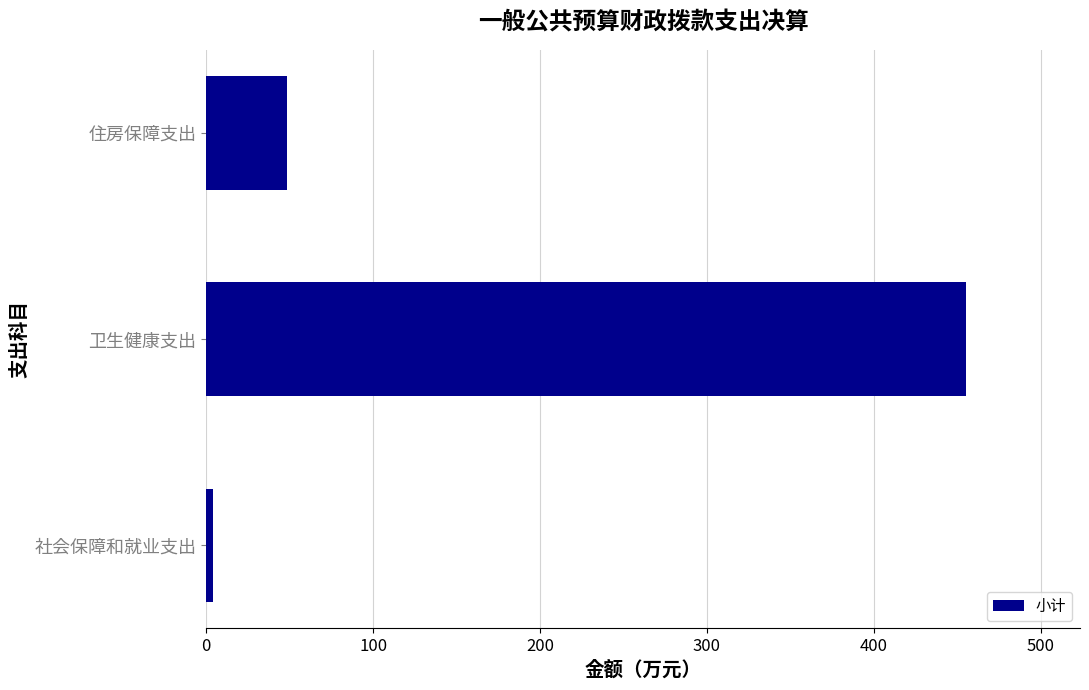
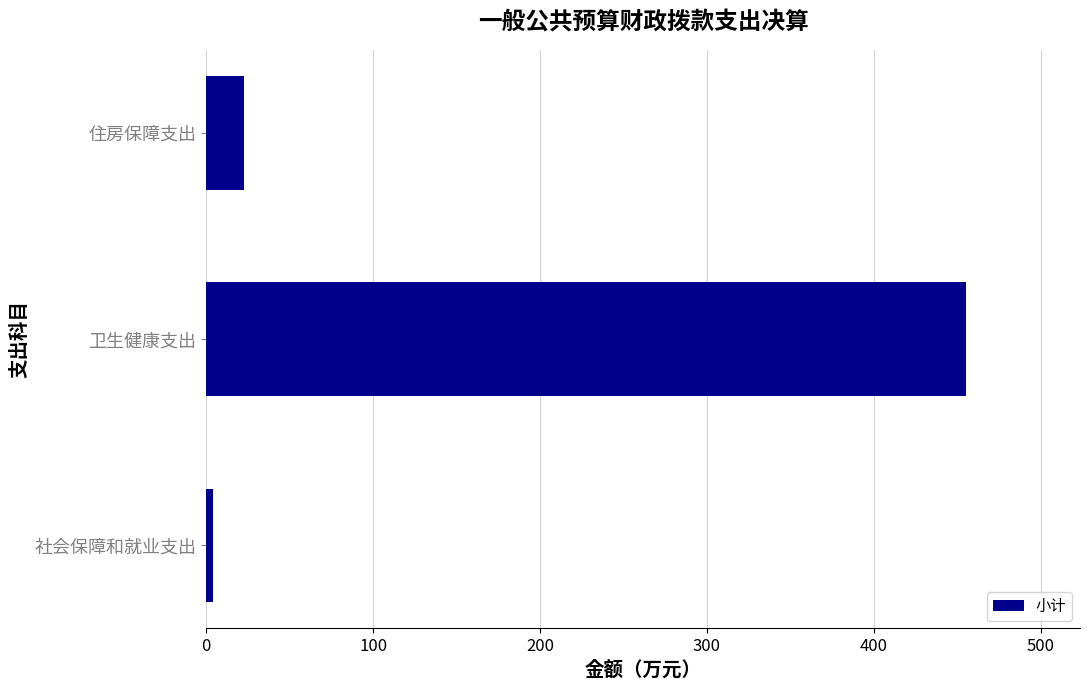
  {
-   "住房保障支出": 48,
+   "住房保障支出": 23,
    "卫生健康支出": 455,
    "社会保障和就业支出": 4
  }
